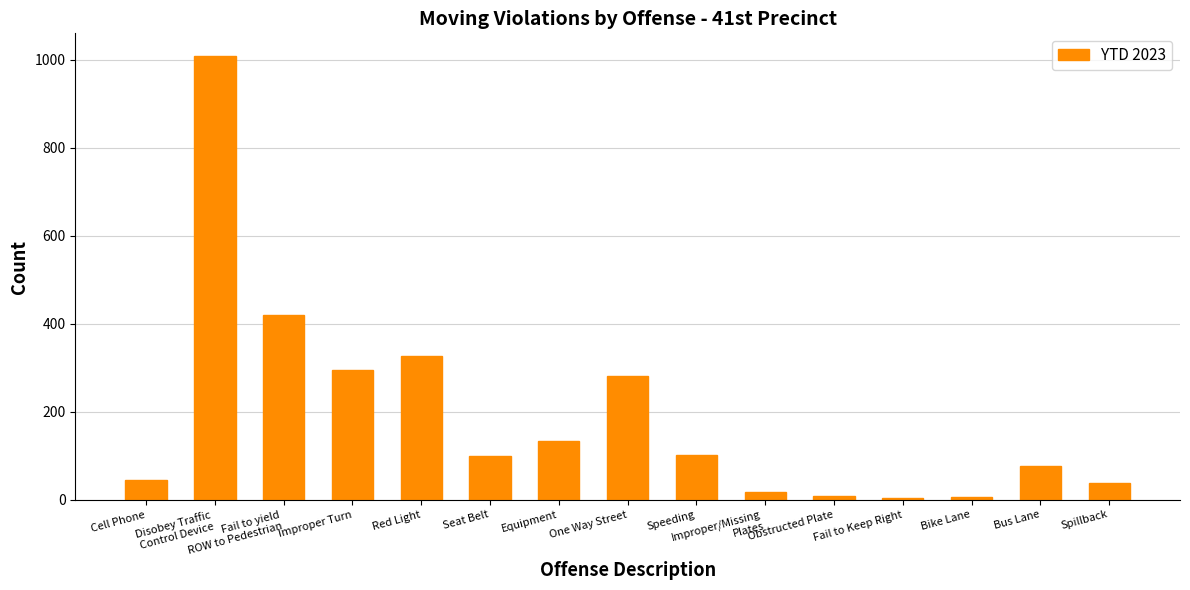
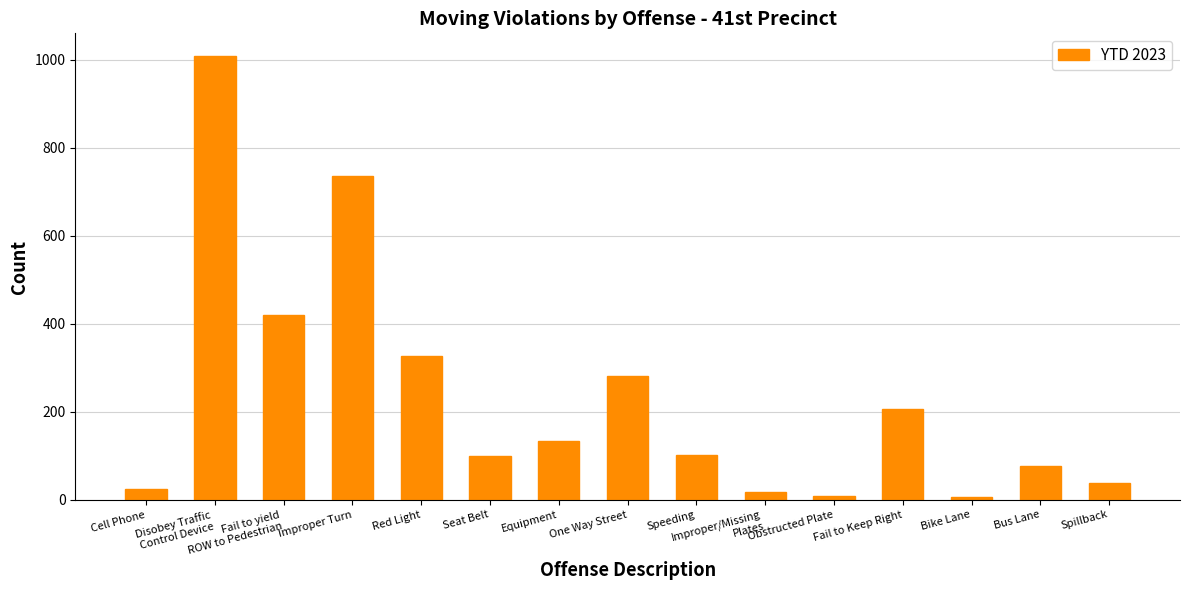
  {
-   "Cell Phone": 50,
+   "Cell Phone": 30,
    "Disobey Traffic Control Device": 1010,
    "Fail to yield ROW to Pedestrian": 420,
-   "Improper Turn": 290,
+   "Improper Turn": 740,
    "Red Light": 330,
    "Seat Belt": 100,
    "Equipment": 130,
    "One Way Street": 280,
    "Speeding": 100,
    "Improper/Missing Plates": 20,
    "Obstructed Plate": 10,
-   "Fail to Keep Right": 0,
+   "Fail to Keep Right": 210,
    "Bus Lane": 80,
    "Spillback": 40
  }
